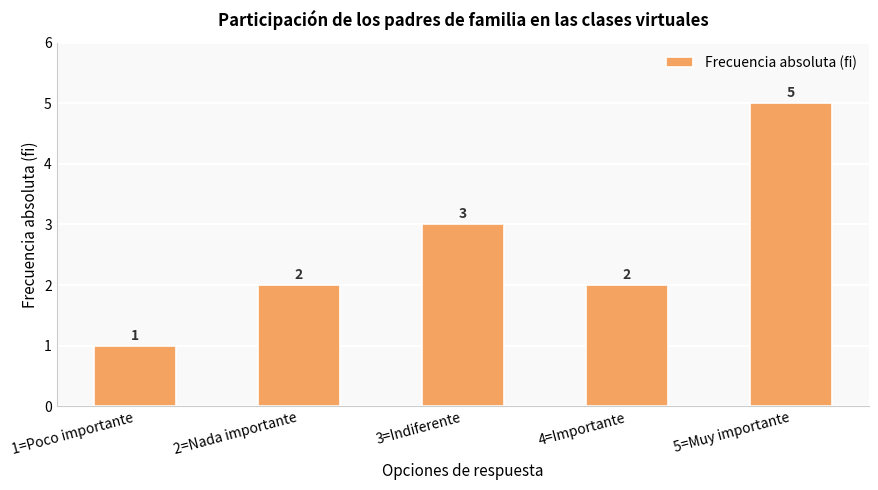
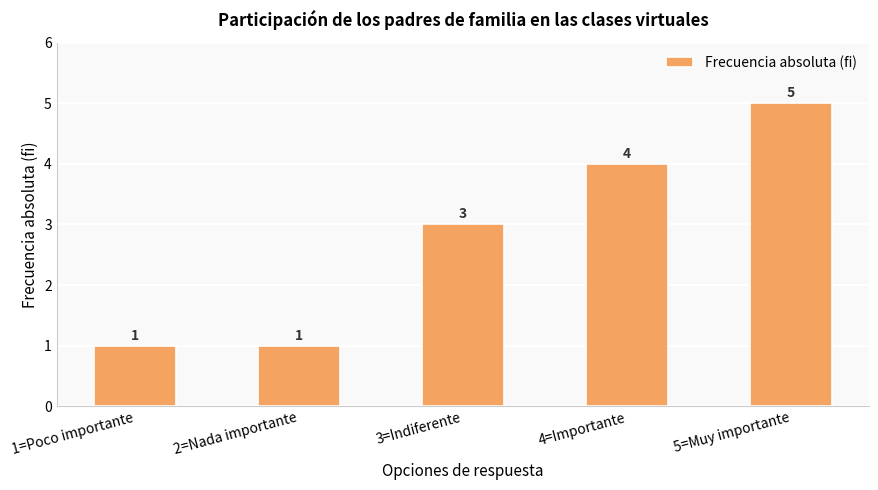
  {
    "1=Poco importante": 1,
-   "2=Nada importante": 2,
+   "2=Nada importante": 1,
    "3=Indiferente": 3,
-   "4=Importante": 2,
+   "4=Importante": 4,
    "5=Muy importante": 5
  }
